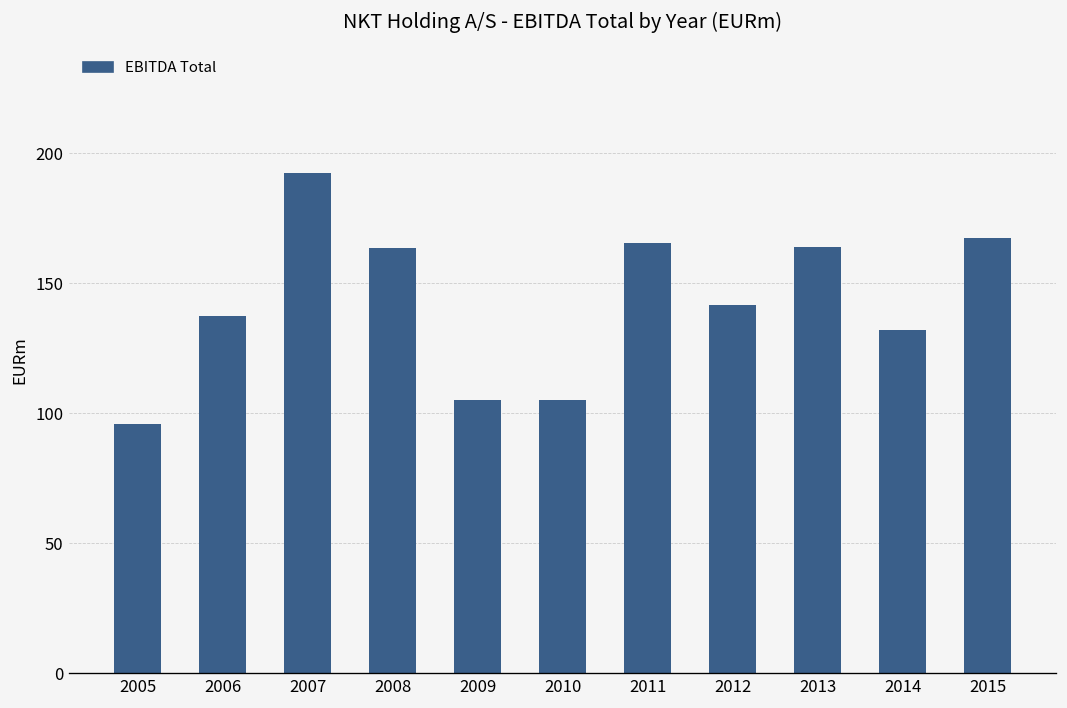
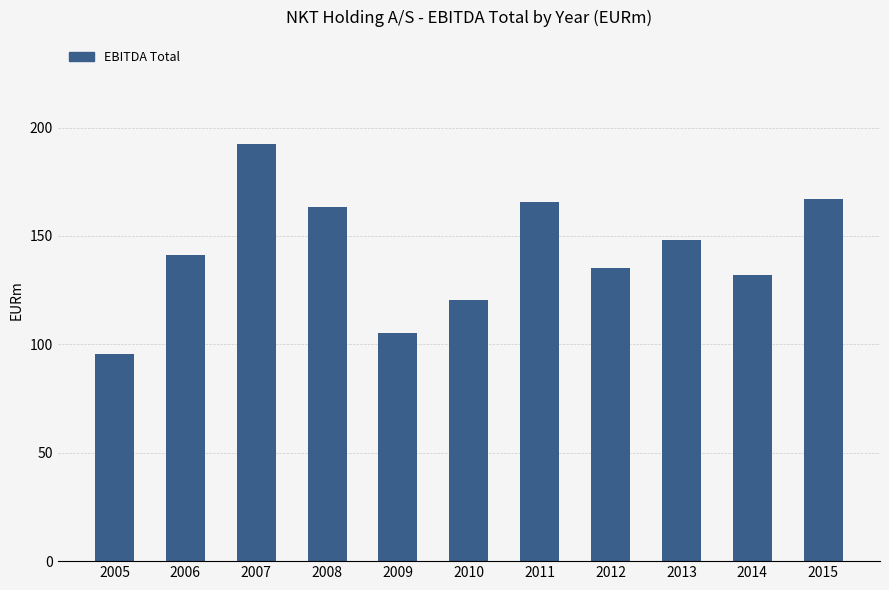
  {
    "2005": 96,
-   "2006": 137,
+   "2006": 141,
    "2007": 192,
    "2008": 163,
    "2009": 105,
-   "2010": 105,
+   "2010": 121,
    "2011": 166,
-   "2012": 142,
-   "2013": 164,
+   "2012": 135,
+   "2013": 148,
    "2014": 132,
    "2015": 167
  }
